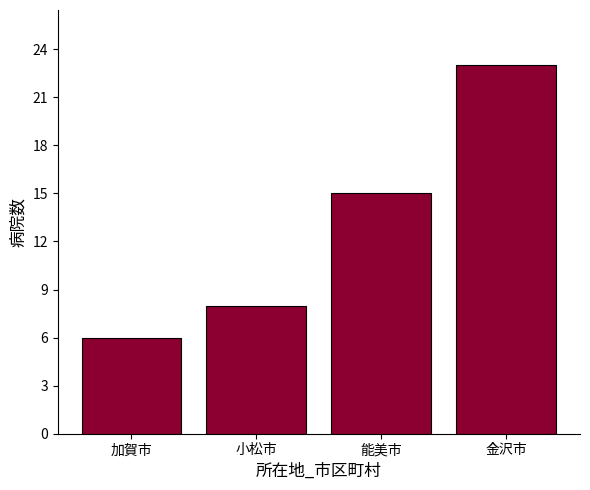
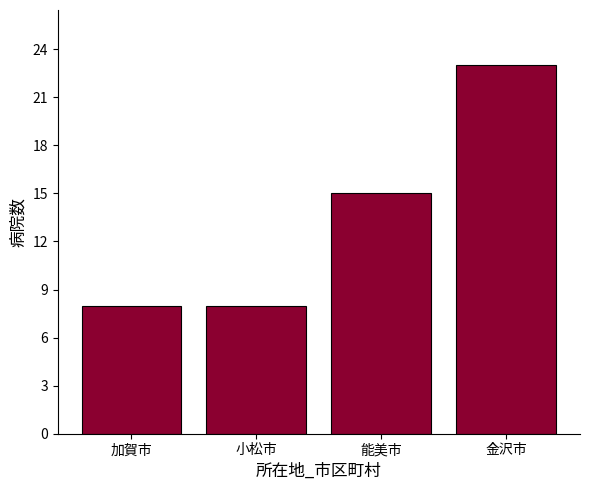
  {
-   "加賀市": 6,
+   "加賀市": 8,
    "小松市": 8,
    "能美市": 15,
    "金沢市": 23
  }
